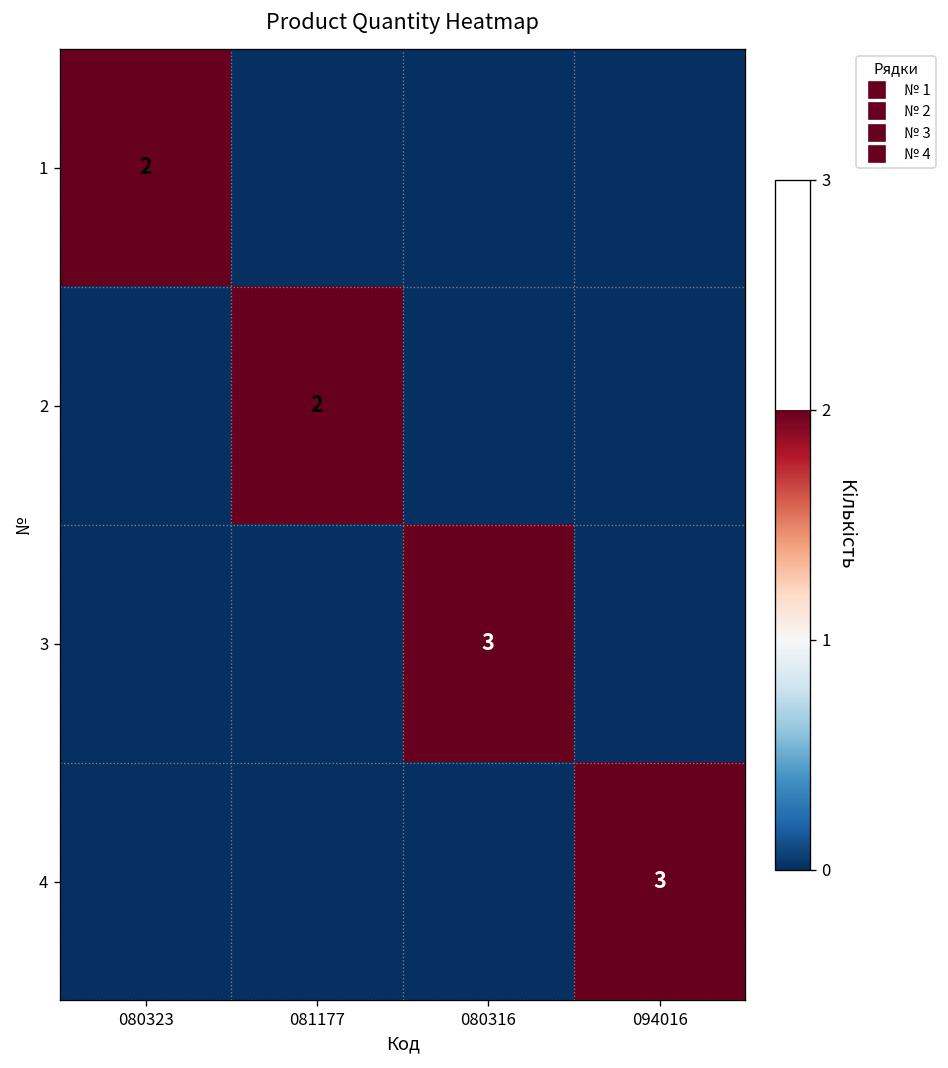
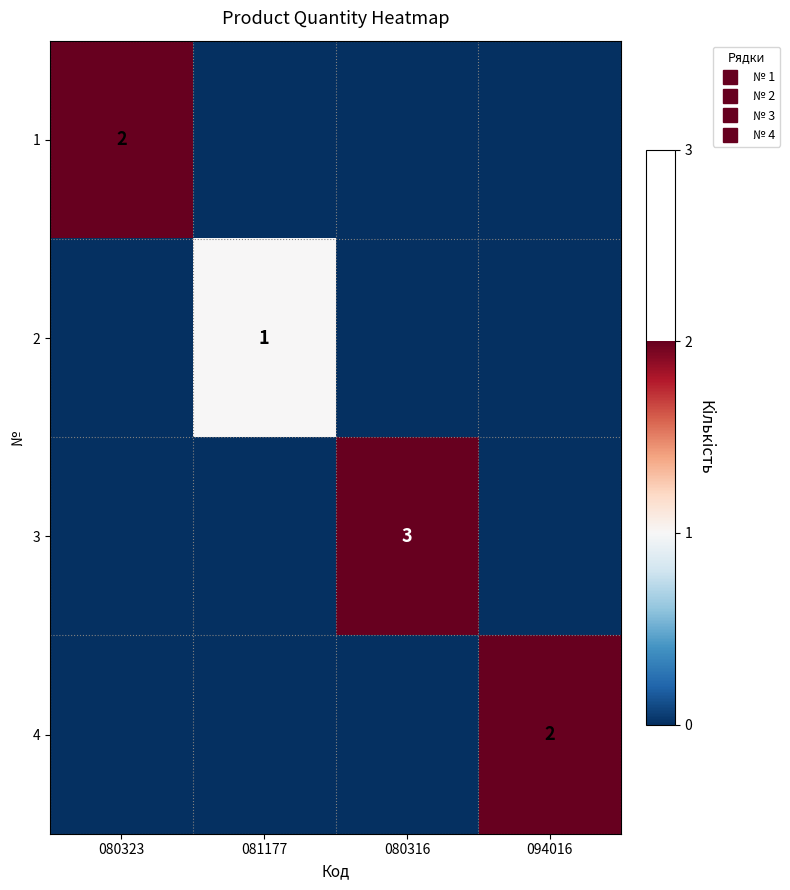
  {
    "1": {
      "080323": 2
    },
    "2": {
-     "081177": 2
+     "081177": 1
    },
    "3": {
      "080316": 3
    },
    "4": {
-     "094016": 3
+     "094016": 2
    }
  }
